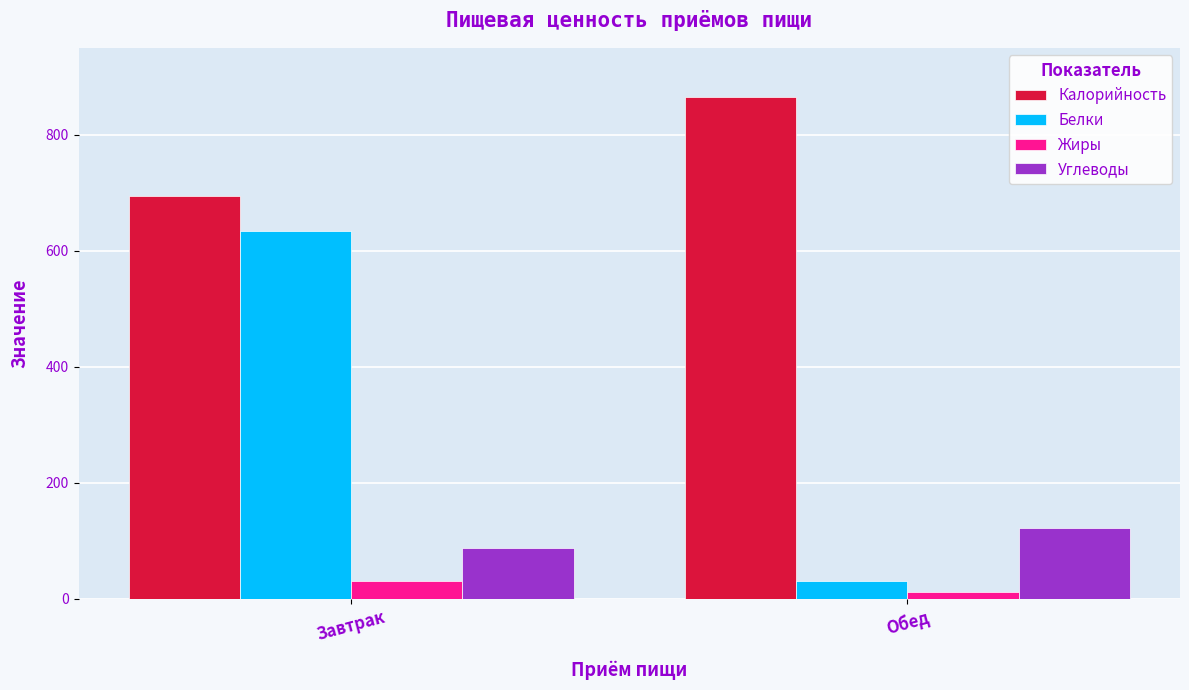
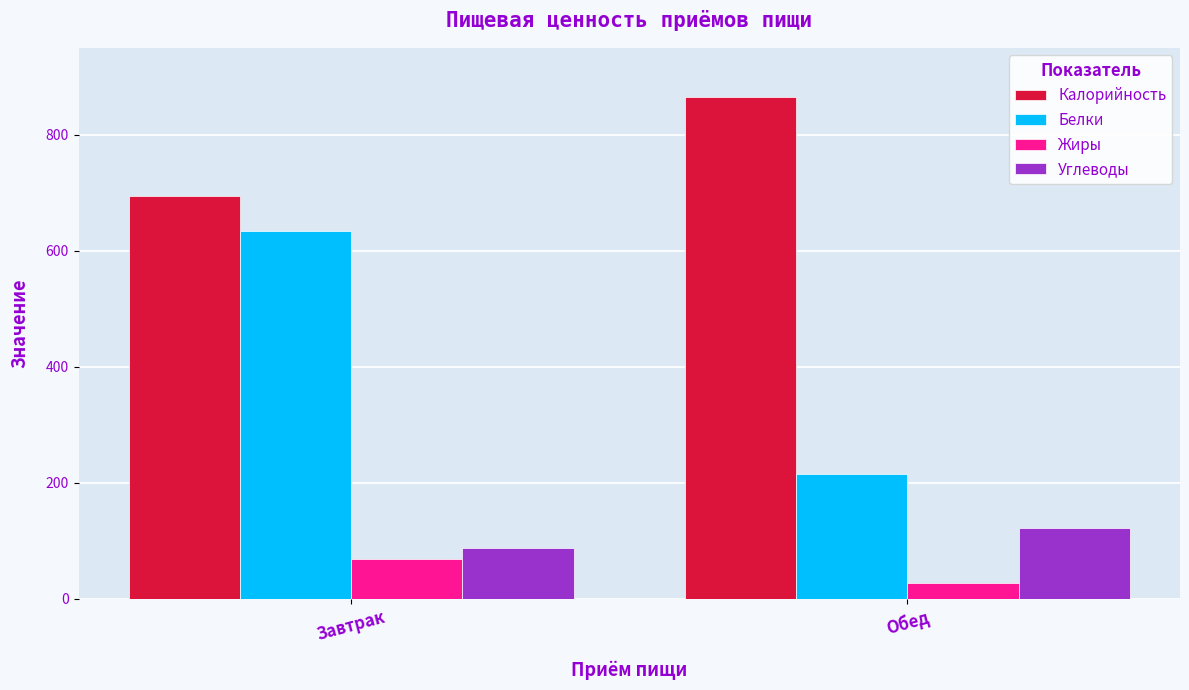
  {
    "Калорийность": {
      "Завтрак": 700,
      "Обед": 870
    },
    "Белки": {
      "Завтрак": 630,
-     "Обед": 30
+     "Обед": 220
    },
    "Жиры": {
-     "Завтрак": 30,
-     "Обед": 10
+     "Завтрак": 70,
+     "Обед": 30
    },
    "Углеводы": {
      "Завтрак": 90,
      "Обед": 120
    }
  }
